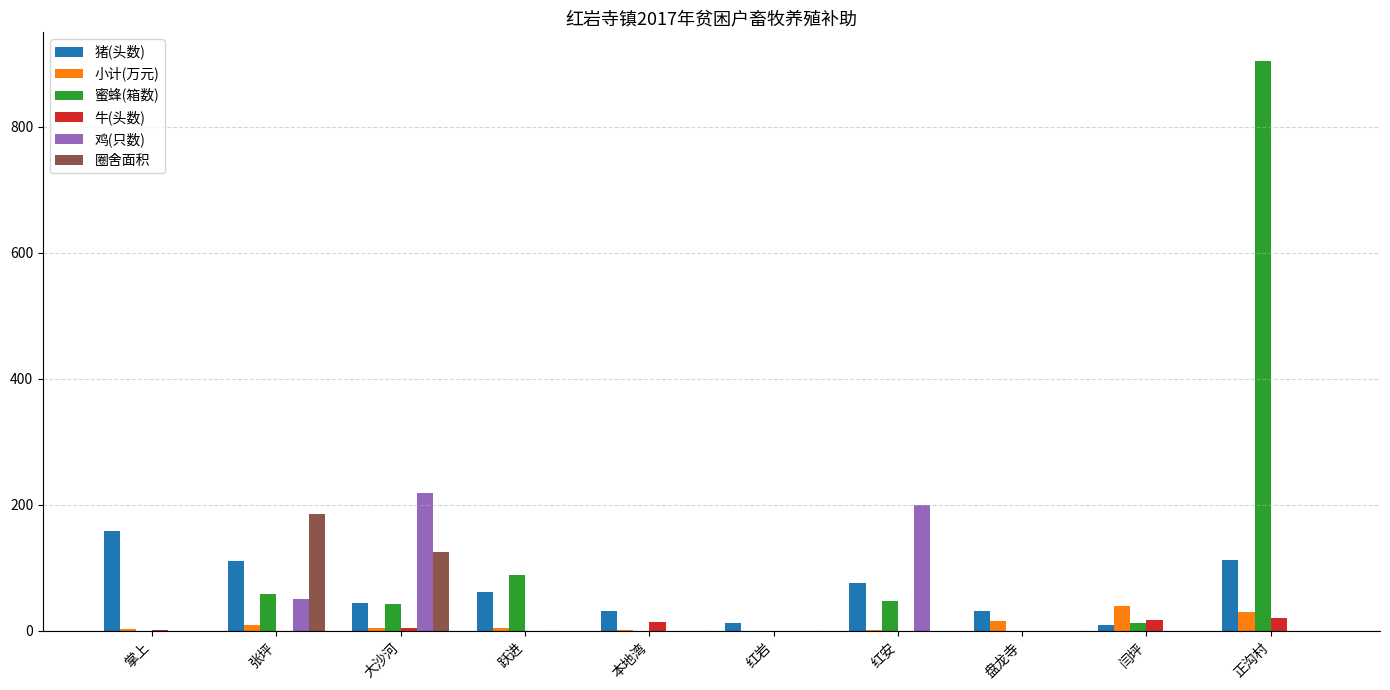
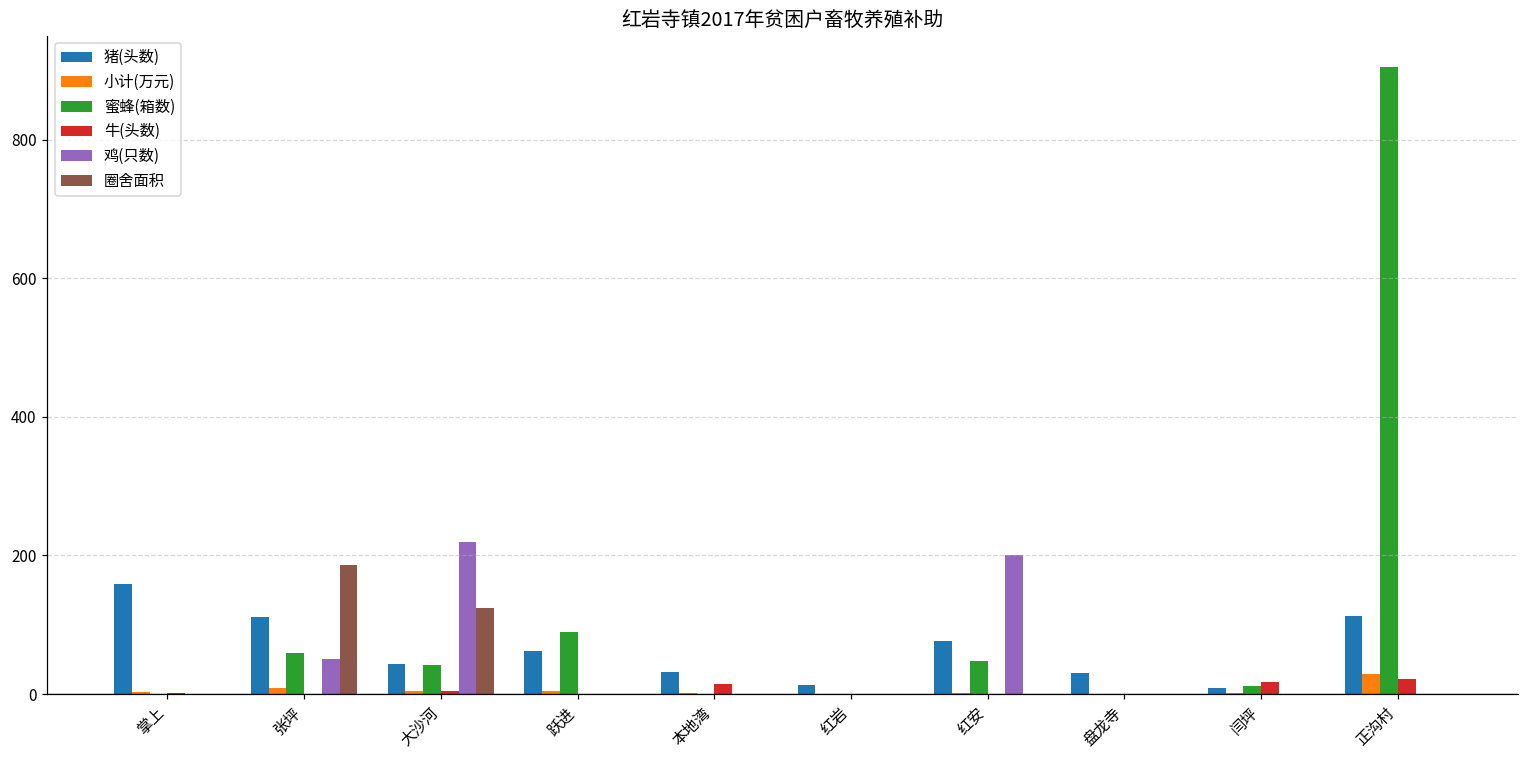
  {
    "猪(头数)": {
      "掌上": 160,
      "张坪": 110,
      "大沙河": 40,
      "跃进": 60,
      "本地湾": 30,
      "红岩": 10,
      "红安": 80,
      "盘龙寺": 30,
      "闫坪": 10,
      "正沟村": 110
    },
    "小计(万元)": {
      "张坪": 10,
      "大沙河": 0,
-     "盘龙寺": 20,
-     "闫坪": 40,
+     "盘龙寺": 0,
+     "闫坪": 0,
      "正沟村": 30
    },
    "蜜蜂(箱数)": {
      "掌上": 0,
      "张坪": 60,
      "大沙河": 40,
      "跃进": 90,
      "本地湾": 0,
      "红岩": 0,
      "红安": 50,
      "盘龙寺": 0,
      "闫坪": 10,
      "正沟村": 910
    },
    "牛(头数)": {
      "张坪": 0,
      "大沙河": 0,
      "跃进": 0,
      "本地湾": 10,
      "红岩": 0,
      "红安": 0,
      "盘龙寺": 0,
      "闫坪": 20,
      "正沟村": 20
    },
    "鸡(只数)": {
      "掌上": 0,
      "张坪": 50,
      "大沙河": 220,
      "跃进": 0,
      "本地湾": 0,
      "红岩": 0,
      "红安": 200,
      "盘龙寺": 0,
      "闫坪": 0,
      "正沟村": 0
    },
    "圈舍面积": {
      "掌上": 0,
      "张坪": 190,
      "大沙河": 120,
      "跃进": 0,
      "本地湾": 0,
      "红岩": 0,
      "红安": 0,
      "盘龙寺": 0,
      "闫坪": 0,
      "正沟村": 0
    }
  }
